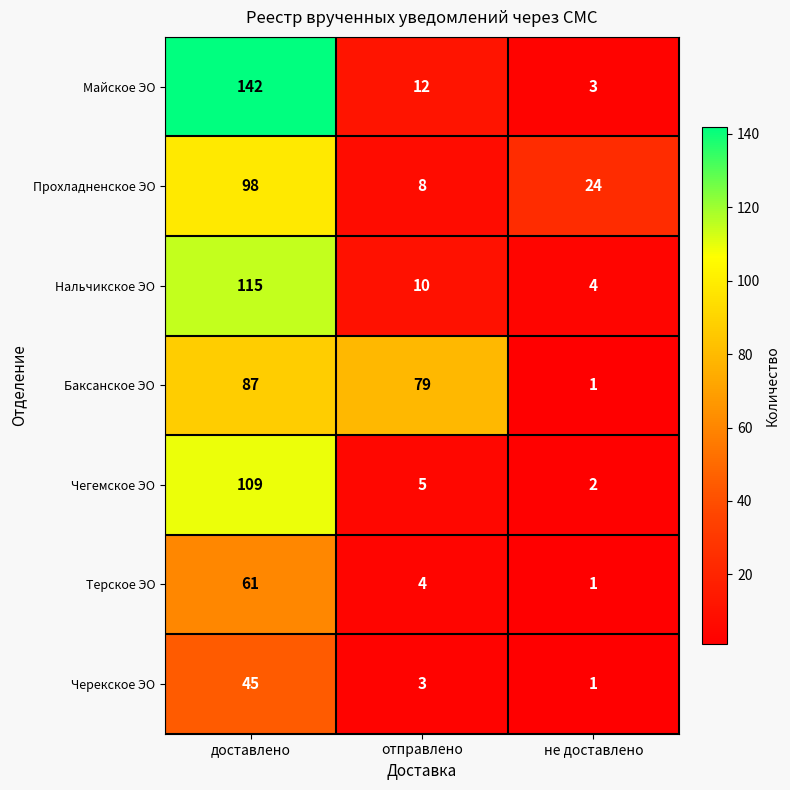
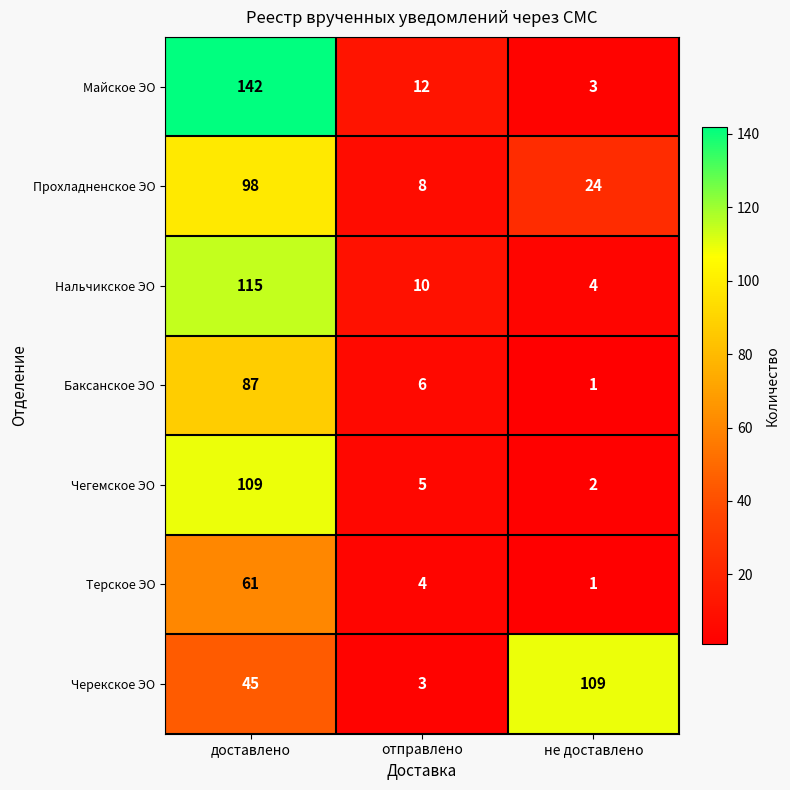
  {
    "Майское ЭО": {
      "доставлено": 142,
      "отправлено": 12,
      "не доставлено": 3
    },
    "Прохладненское ЭО": {
      "доставлено": 98,
      "отправлено": 8,
      "не доставлено": 24
    },
    "Нальчикское ЭО": {
      "доставлено": 115,
      "отправлено": 10,
      "не доставлено": 4
    },
    "Баксанское ЭО": {
      "доставлено": 87,
-     "отправлено": 79,
+     "отправлено": 6,
      "не доставлено": 1
    },
    "Чегемское ЭО": {
      "доставлено": 109,
      "отправлено": 5,
      "не доставлено": 2
    },
    "Терское ЭО": {
      "доставлено": 61,
      "отправлено": 4,
      "не доставлено": 1
    },
    "Черекское ЭО": {
      "доставлено": 45,
      "отправлено": 3,
-     "не доставлено": 1
+     "не доставлено": 109
    }
  }
